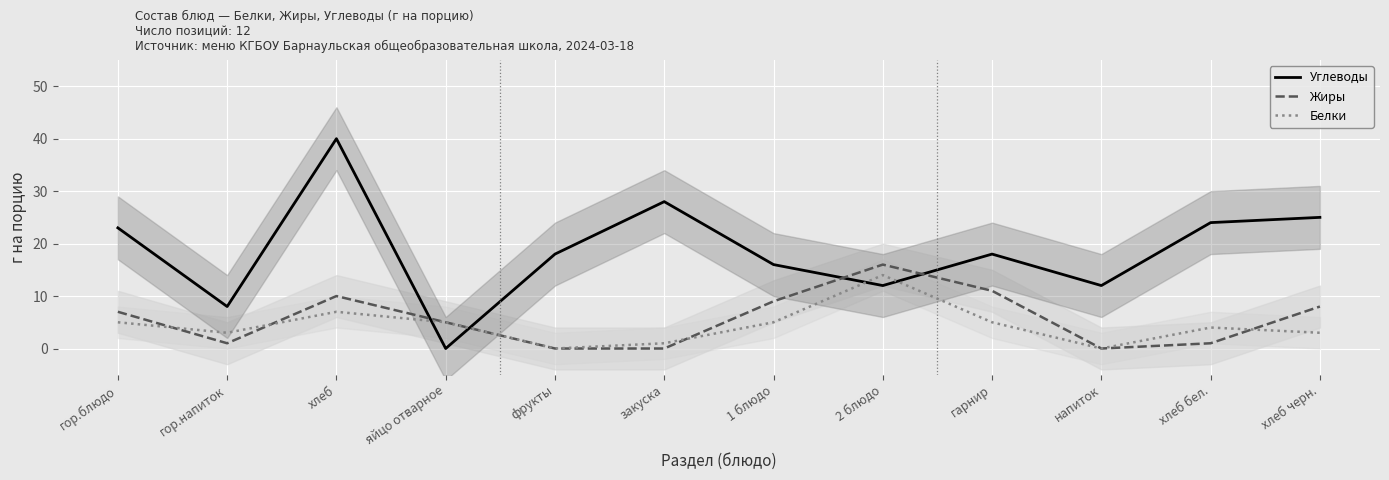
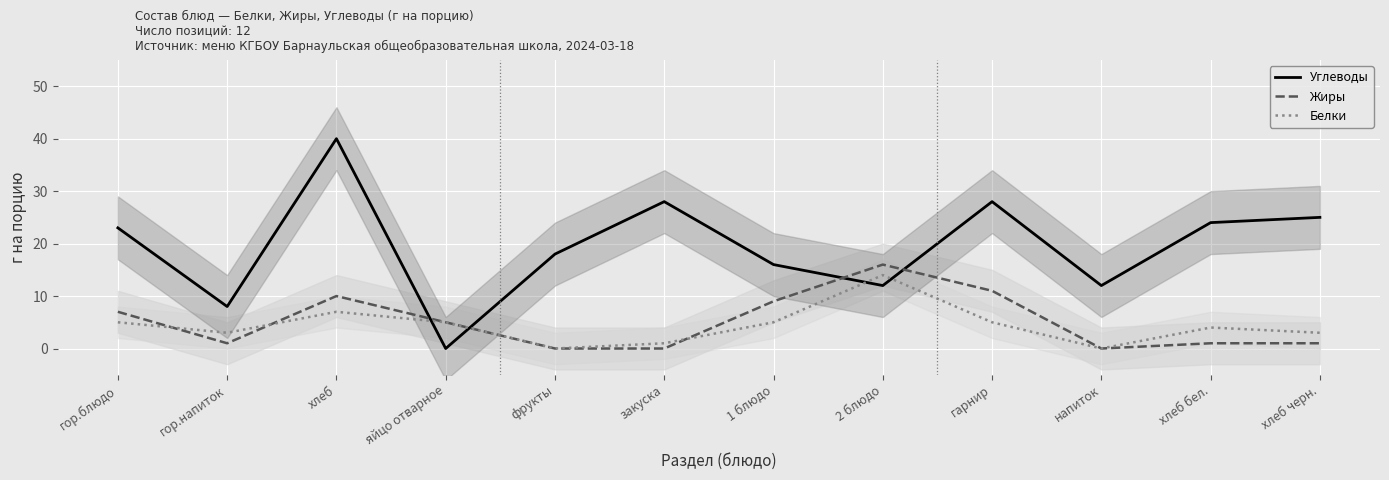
  {
    "Углеводы": {
      "гор.блюдо": 23,
      "гор.напиток": 8,
      "хлеб": 40,
      "яйцо отварное": 0,
      "фрукты": 18,
      "закуска": 28,
      "1 блюдо": 16,
      "2 блюдо": 12,
-     "гарнир": 18,
+     "гарнир": 28,
      "напиток": 12,
      "хлеб бел.": 24,
      "хлеб черн.": 25
    },
    "Жиры": {
      "гор.блюдо": 7,
      "гор.напиток": 1,
      "закуска": 0,
      "1 блюдо": 9,
      "2 блюдо": 16,
      "гарнир": 11,
      "хлеб бел.": 1,
-     "хлеб черн.": 8
+     "хлеб черн.": 1
    }
  }
